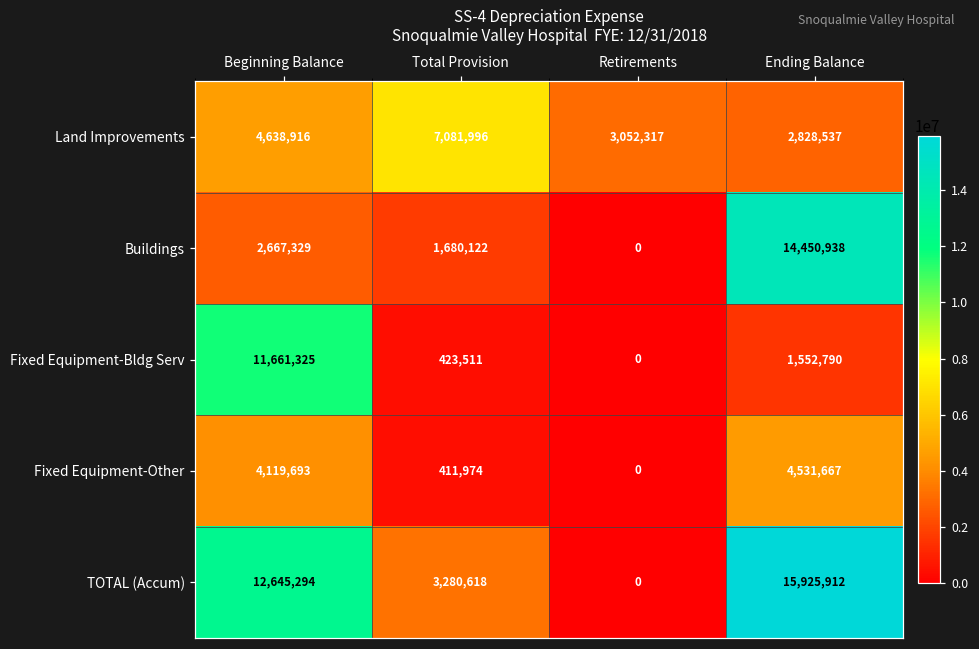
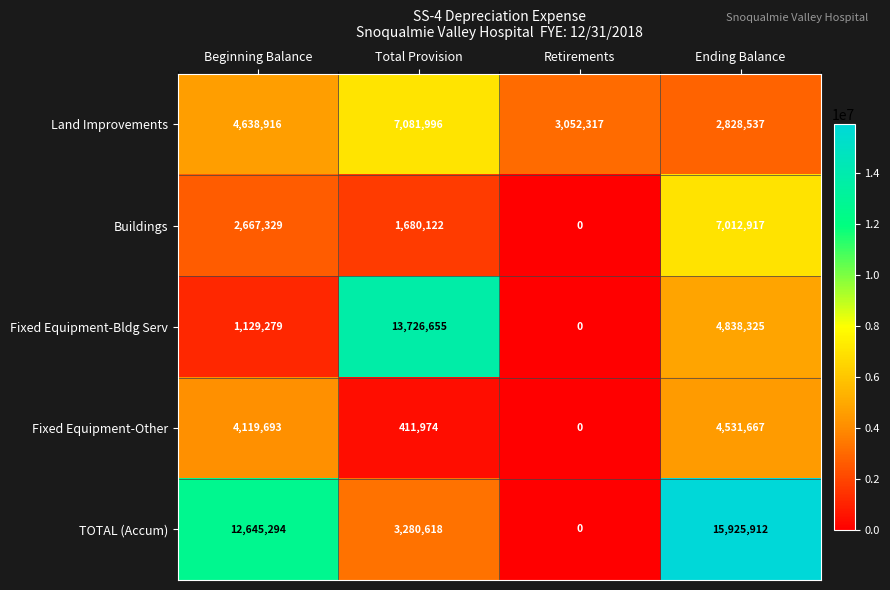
  {
    "Land Improvements": {
      "Beginning Balance": "4,638,916",
      "Total Provision": "7,081,996",
      "Retirements": "3,052,317",
      "Ending Balance": "2,828,537"
    },
    "Buildings": {
      "Beginning Balance": "2,667,329",
      "Total Provision": "1,680,122",
      "Retirements": "0",
-     "Ending Balance": "14,450,938"
+     "Ending Balance": "7,012,917"
    },
    "Fixed Equipment-Bldg Serv": {
-     "Beginning Balance": "11,661,325",
-     "Total Provision": "423,511",
+     "Beginning Balance": "1,129,279",
+     "Total Provision": "13,726,655",
      "Retirements": "0",
-     "Ending Balance": "1,552,790"
+     "Ending Balance": "4,838,325"
    },
    "Fixed Equipment-Other": {
      "Beginning Balance": "4,119,693",
      "Total Provision": "411,974",
      "Retirements": "0",
      "Ending Balance": "4,531,667"
    },
    "TOTAL (Accum)": {
      "Beginning Balance": "12,645,294",
      "Total Provision": "3,280,618",
      "Retirements": "0",
      "Ending Balance": "15,925,912"
    }
  }
